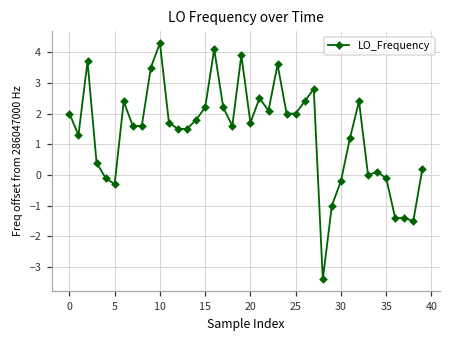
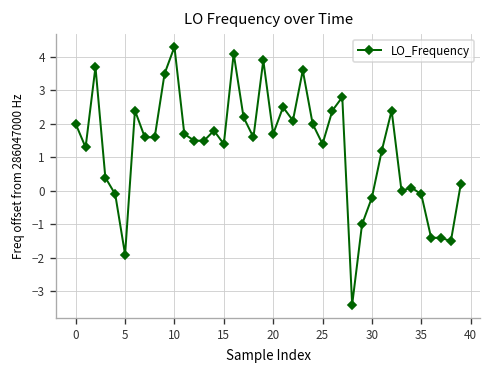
  {
    "0": 2.0,
-   "5": -0.3,
+   "5": -1.9,
    "10": 4.3,
-   "15": 2.2,
+   "15": 1.4,
    "20": 1.7,
-   "25": 2.0,
+   "25": 1.4,
    "30": -0.2,
    "35": -0.1
  }
